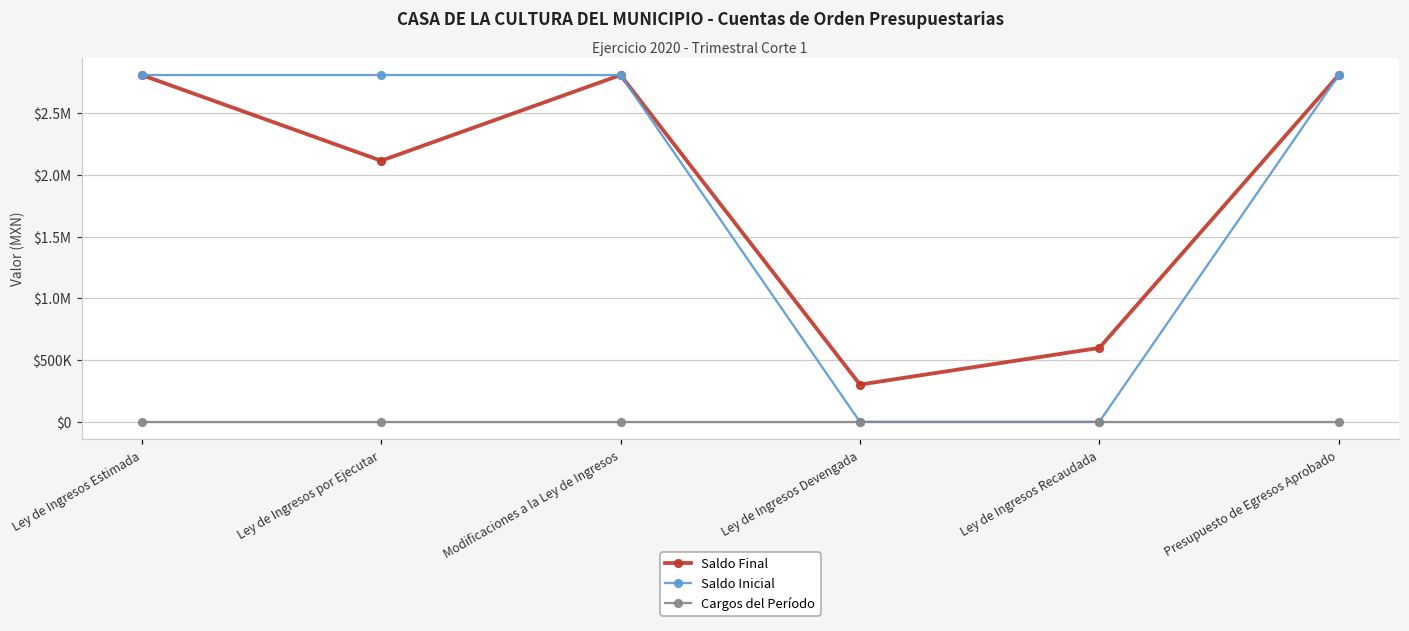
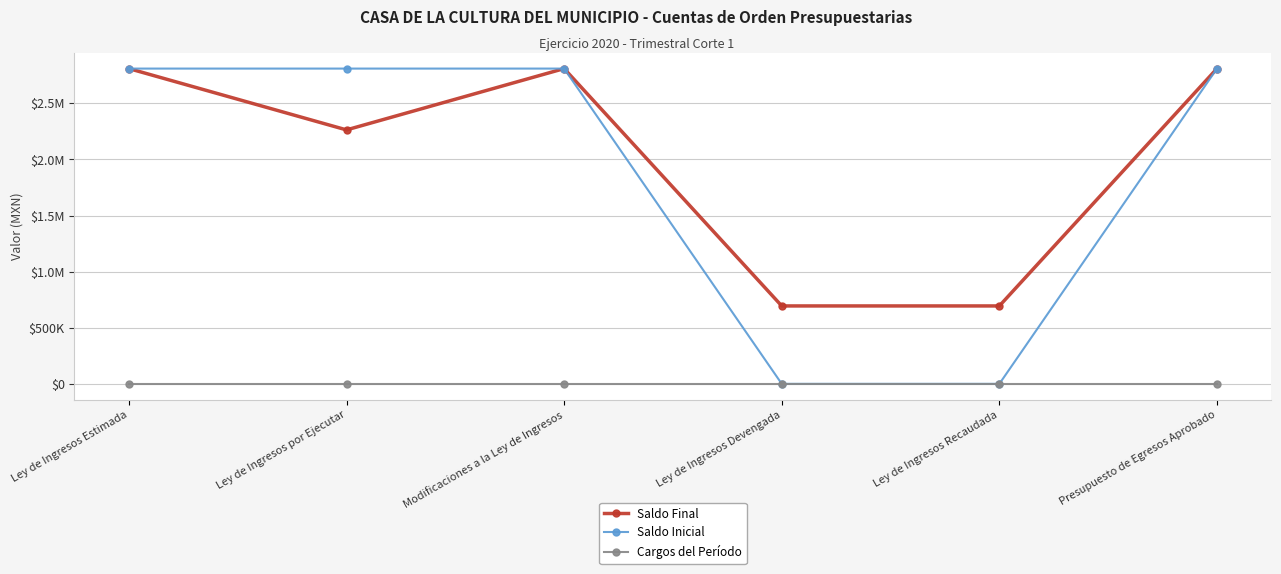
  {
    "Saldo Final": {
-     "Ley de Ingresos por Ejecutar": "$2120000",
-     "Ley de Ingresos Devengada": "$300000",
-     "Ley de Ingresos Recaudada": "$600000"
+     "Ley de Ingresos por Ejecutar": "$2260000",
+     "Ley de Ingresos Devengada": "$690000",
+     "Ley de Ingresos Recaudada": "$690000"
    },
    "Saldo Inicial": {
      "Ley de Ingresos por Ejecutar": "$2810000"
    },
    "Cargos del Período": {
      "Ley de Ingresos Estimada": "$0",
      "Ley de Ingresos por Ejecutar": "$0",
      "Modificaciones a la Ley de Ingresos": "$0",
      "Presupuesto de Egresos Aprobado": "$0"
    }
  }
